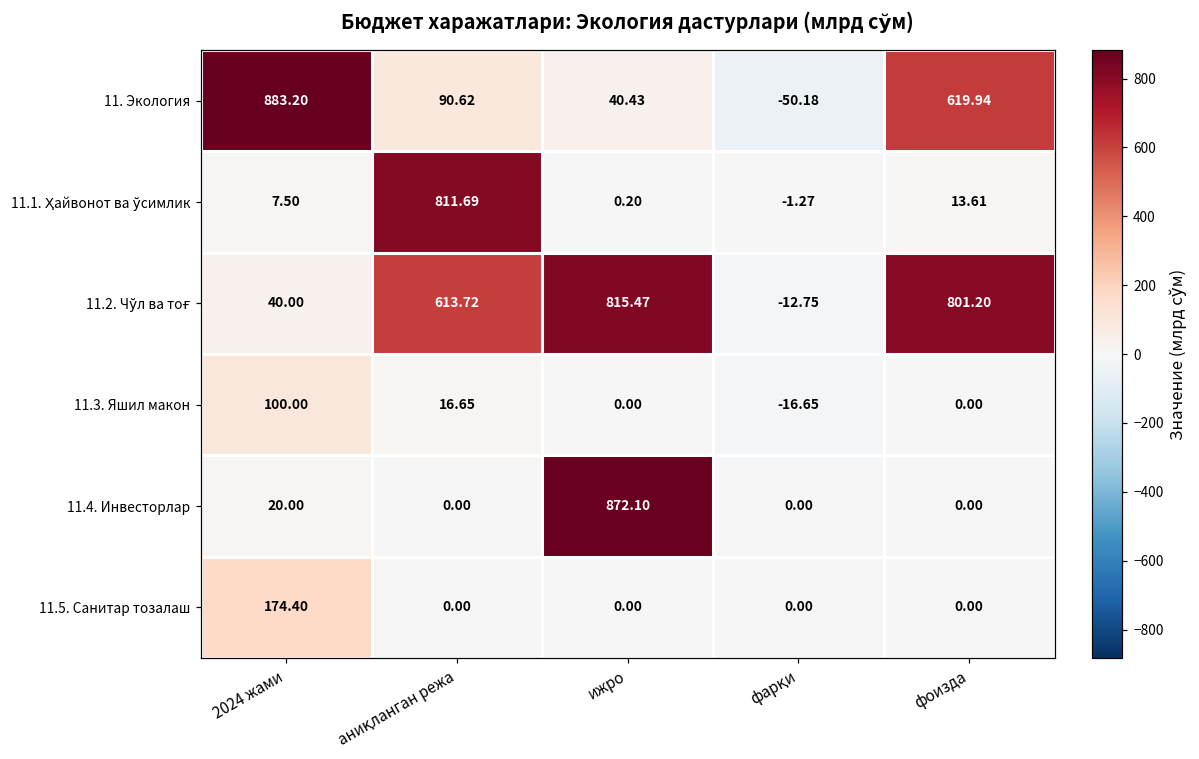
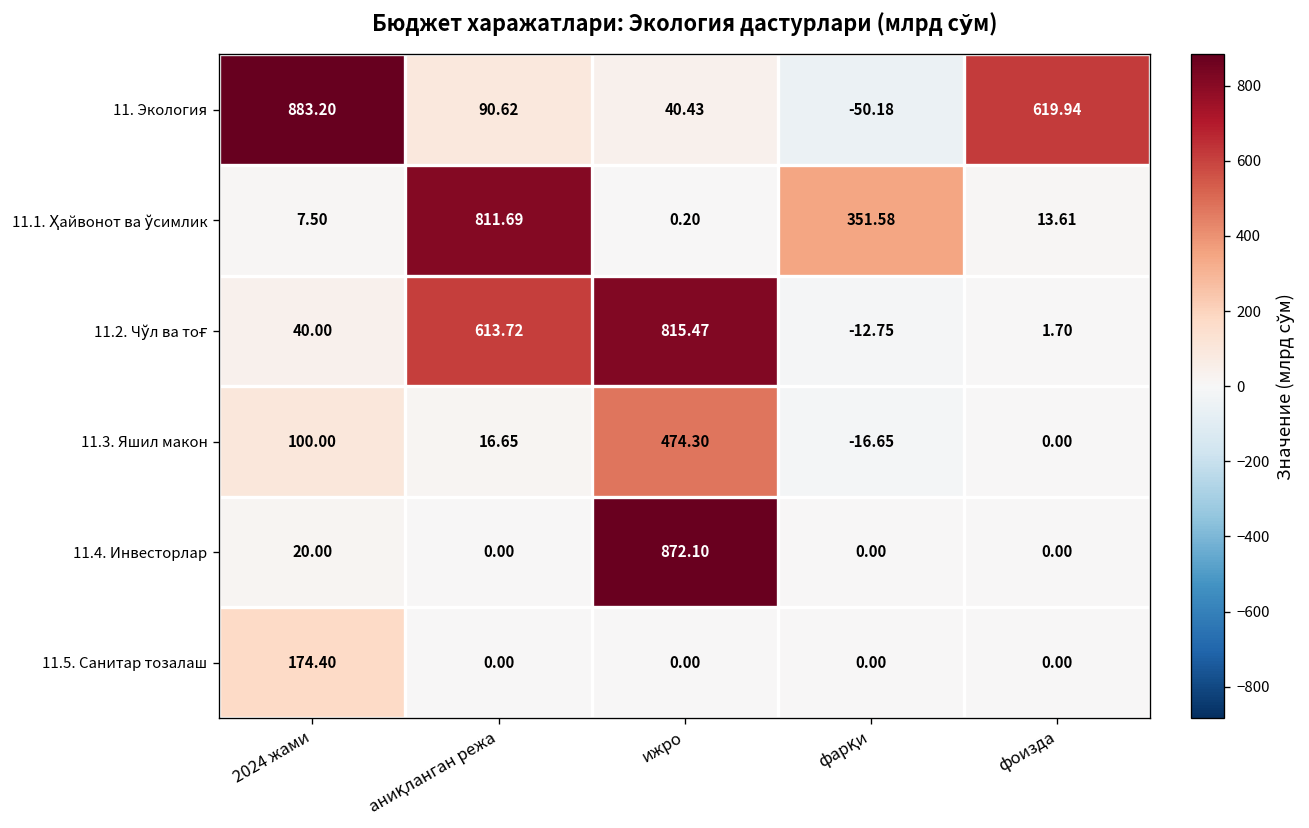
  {
    "11. Экология": {
      "2024 жами": 883.20,
      "аниқланган режа": 90.62,
      "ижро": 40.43,
      "фарқи": -50.18,
      "фоизда": 619.94
    },
    "11.1. Ҳайвонот ва ўсимлик": {
      "2024 жами": 7.50,
      "аниқланган режа": 811.69,
      "ижро": 0.20,
-     "фарқи": -1.27,
+     "фарқи": 351.58,
      "фоизда": 13.61
    },
    "11.2. Чўл ва тоғ": {
      "2024 жами": 40.00,
      "аниқланган режа": 613.72,
      "ижро": 815.47,
      "фарқи": -12.75,
-     "фоизда": 801.20
+     "фоизда": 1.70
    },
    "11.3. Яшил макон": {
      "2024 жами": 100.00,
      "аниқланган режа": 16.65,
-     "ижро": 0.00,
+     "ижро": 474.30,
      "фарқи": -16.65,
      "фоизда": 0.00
    },
    "11.4. Инвесторлар": {
      "2024 жами": 20.00,
      "аниқланган режа": 0.00,
      "ижро": 872.10,
      "фарқи": 0.00,
      "фоизда": 0.00
    },
    "11.5. Санитар тозалаш": {
      "2024 жами": 174.40,
      "аниқланган режа": 0.00,
      "ижро": 0.00,
      "фарқи": 0.00,
      "фоизда": 0.00
    }
  }
